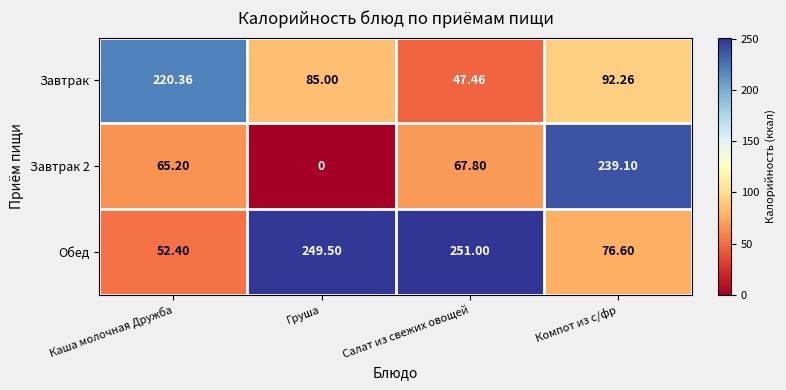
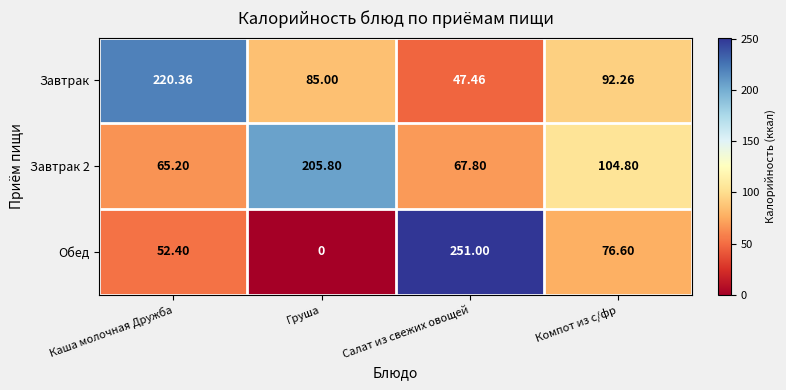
  {
    "Завтрак": {
      "Каша молочная Дружба": 220.36,
      "Груша": 85.00,
      "Салат из свежих овощей": 47.46,
      "Компот из с/фр": 92.26
    },
    "Завтрак 2": {
      "Каша молочная Дружба": 65.20,
-     "Груша": 0,
+     "Груша": 205.80,
      "Салат из свежих овощей": 67.80,
-     "Компот из с/фр": 239.10
+     "Компот из с/фр": 104.80
    },
    "Обед": {
      "Каша молочная Дружба": 52.40,
-     "Груша": 249.50,
+     "Груша": 0,
      "Салат из свежих овощей": 251.00,
      "Компот из с/фр": 76.60
    }
  }
